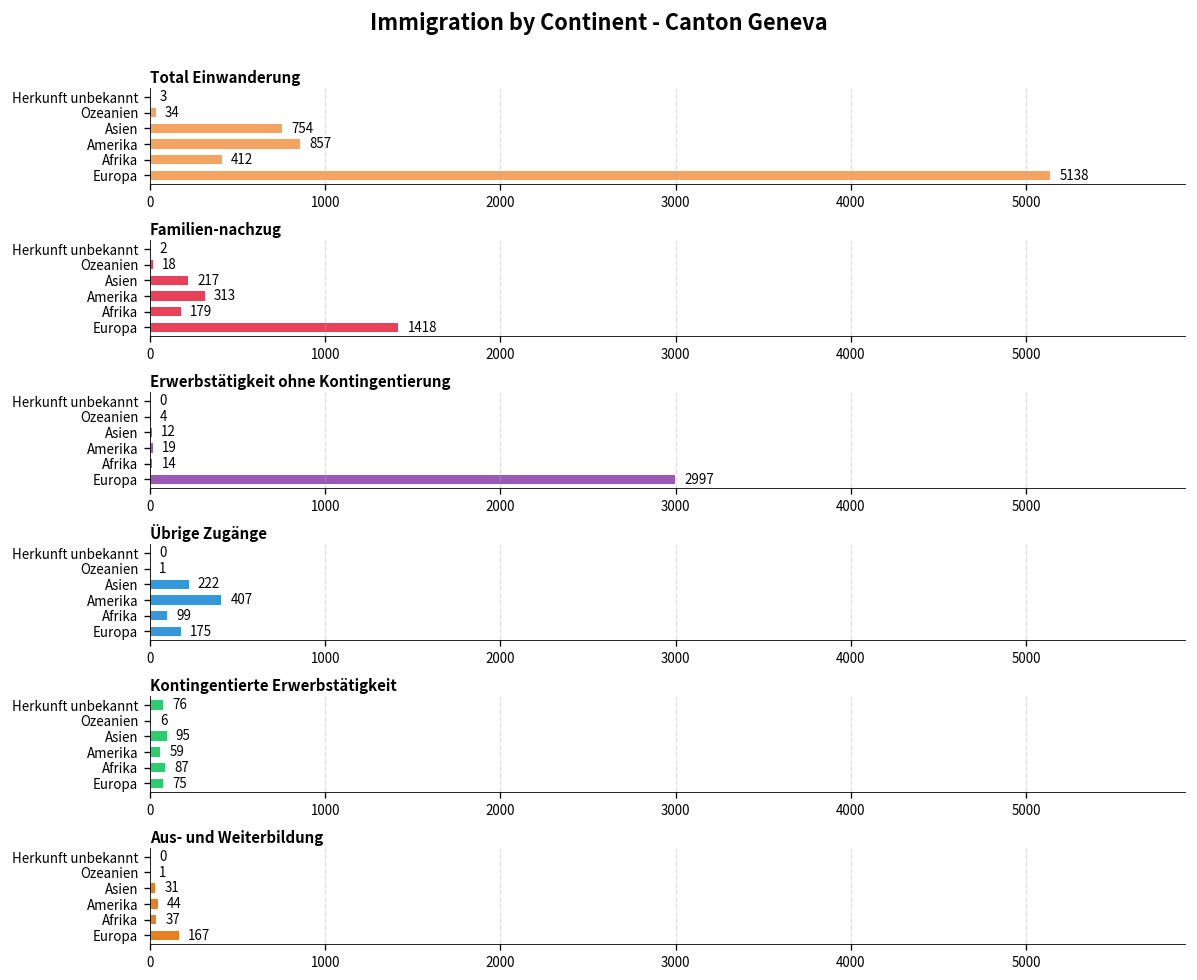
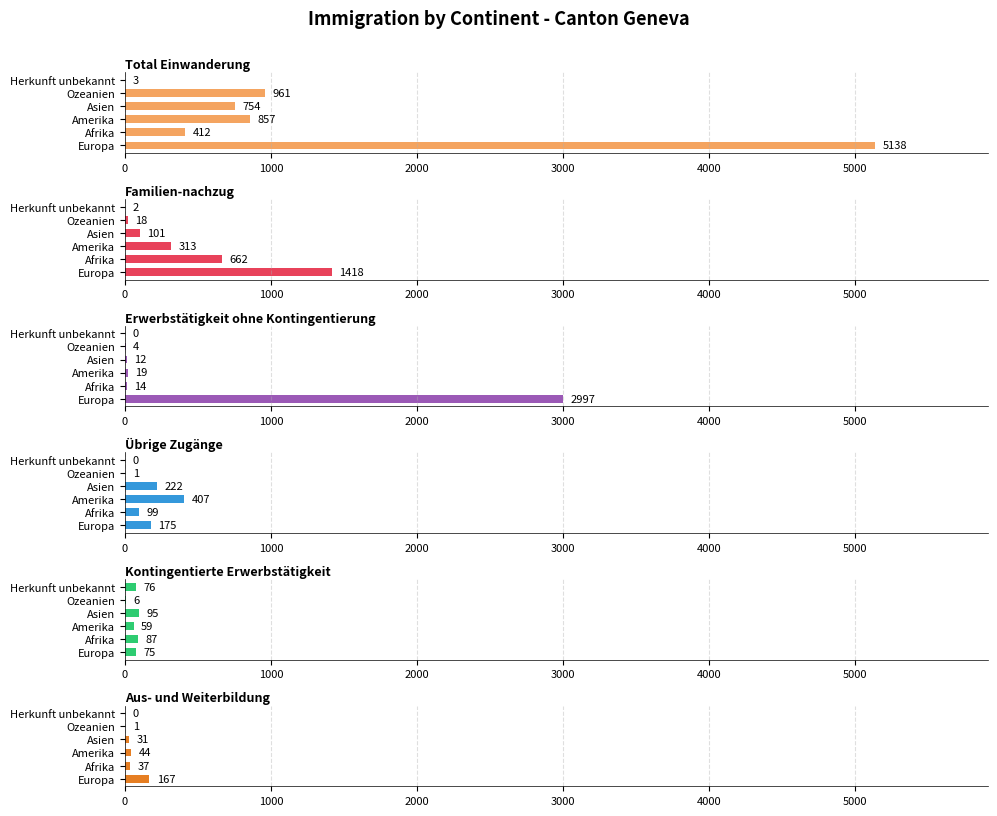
  {
    "Total Einwanderung": {
      "Herkunft unbekannt": 3,
-     "Ozeanien": 34,
+     "Ozeanien": 961,
      "Asien": 754,
      "Amerika": 857,
      "Afrika": 412,
      "Europa": 5138
    },
    "Familien-nachzug": {
      "Herkunft unbekannt": 2,
      "Ozeanien": 18,
-     "Asien": 217,
+     "Asien": 101,
      "Amerika": 313,
-     "Afrika": 179,
+     "Afrika": 662,
      "Europa": 1418
    },
    "Erwerbstätigkeit ohne Kontingentierung": {
      "Herkunft unbekannt": 0,
      "Ozeanien": 4,
      "Asien": 12,
      "Amerika": 19,
      "Afrika": 14,
      "Europa": 2997
    },
    "Übrige Zugänge": {
      "Herkunft unbekannt": 0,
      "Ozeanien": 1,
      "Asien": 222,
      "Amerika": 407,
      "Afrika": 99,
      "Europa": 175
    },
    "Kontingentierte Erwerbstätigkeit": {
      "Herkunft unbekannt": 76,
      "Ozeanien": 6,
      "Asien": 95,
      "Amerika": 59,
      "Afrika": 87,
      "Europa": 75
    },
    "Aus- und Weiterbildung": {
      "Herkunft unbekannt": 0,
      "Ozeanien": 1,
      "Asien": 31,
      "Amerika": 44,
      "Afrika": 37,
      "Europa": 167
    }
  }
